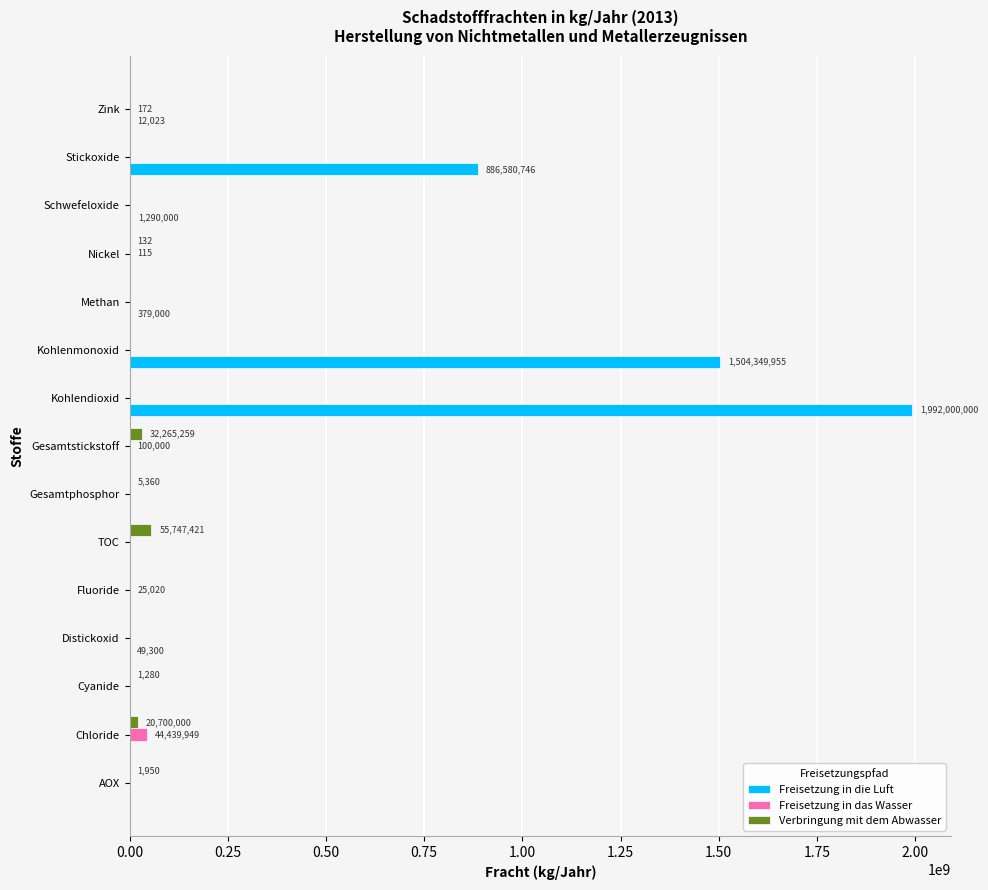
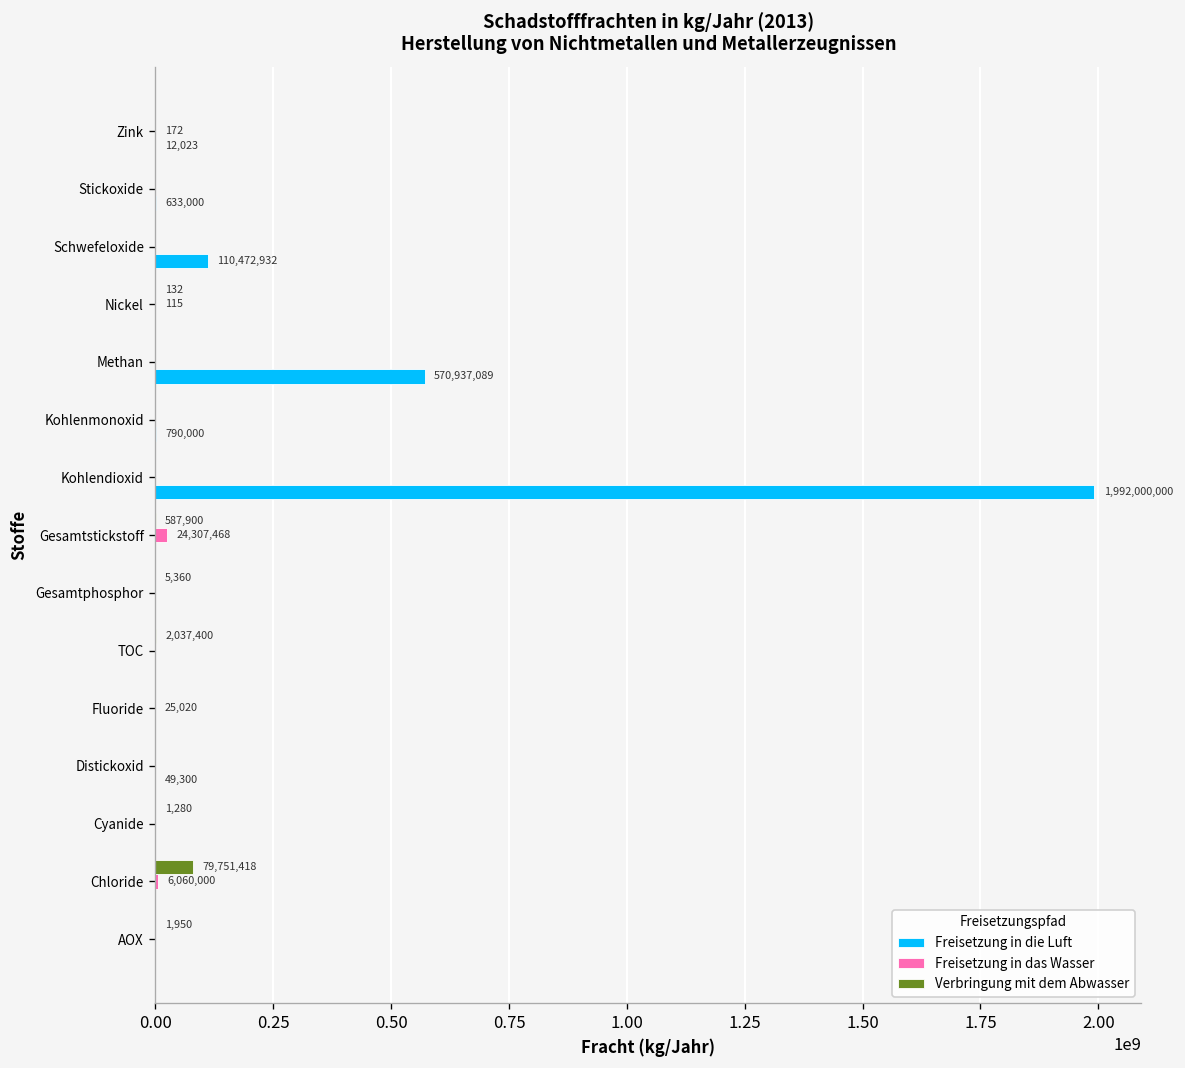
  {
    "Freisetzung in die Luft": {
      "Zink": "12,023",
-     "Stickoxide": "886,580,746",
-     "Schwefeloxide": "1,290,000",
-     "Methan": "379,000",
-     "Kohlenmonoxid": "1,504,349,955",
+     "Stickoxide": "633,000",
+     "Schwefeloxide": "110,472,932",
+     "Methan": "570,937,089",
+     "Kohlenmonoxid": "790,000",
      "Kohlendioxid": "1,992,000,000",
      "Distickoxid": "49,300"
    },
    "Freisetzung in das Wasser": {
      "Zink": "172",
      "Nickel": "115",
-     "Gesamtstickstoff": "100,000",
+     "Gesamtstickstoff": "24,307,468",
      "Fluoride": "25,020",
-     "Chloride": "44,439,949"
+     "Chloride": "6,060,000"
    },
    "Verbringung mit dem Abwasser": {
      "Nickel": "132",
-     "Gesamtstickstoff": "32,265,259",
+     "Gesamtstickstoff": "587,900",
      "Gesamtphosphor": "5,360",
-     "TOC": "55,747,421",
+     "TOC": "2,037,400",
      "Cyanide": "1,280",
-     "Chloride": "20,700,000",
+     "Chloride": "79,751,418",
      "AOX": "1,950"
    }
  }
